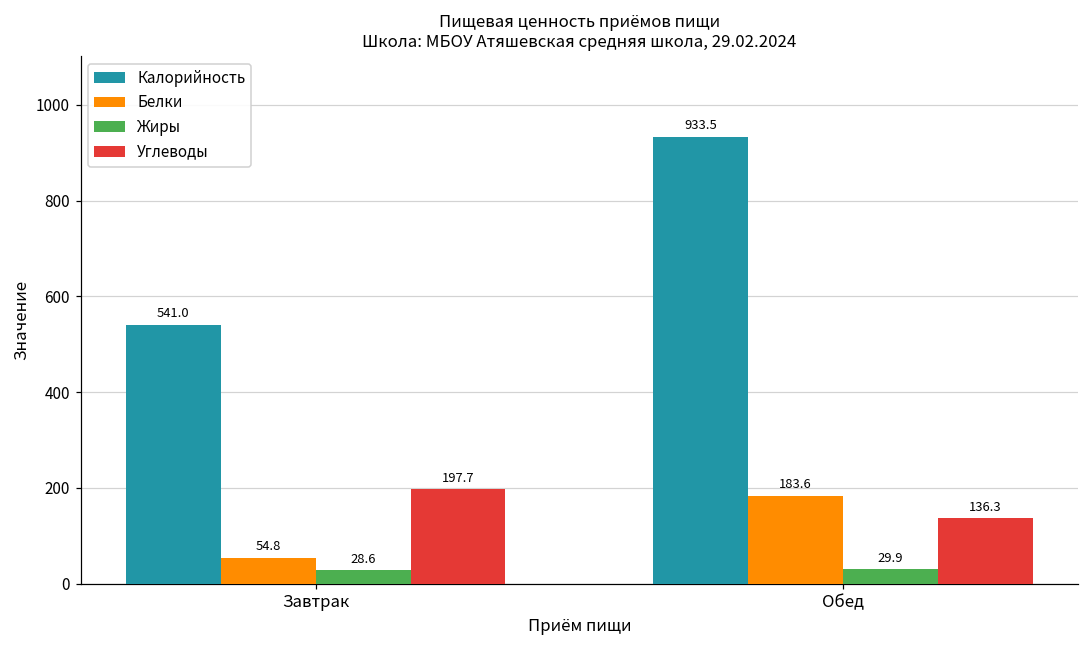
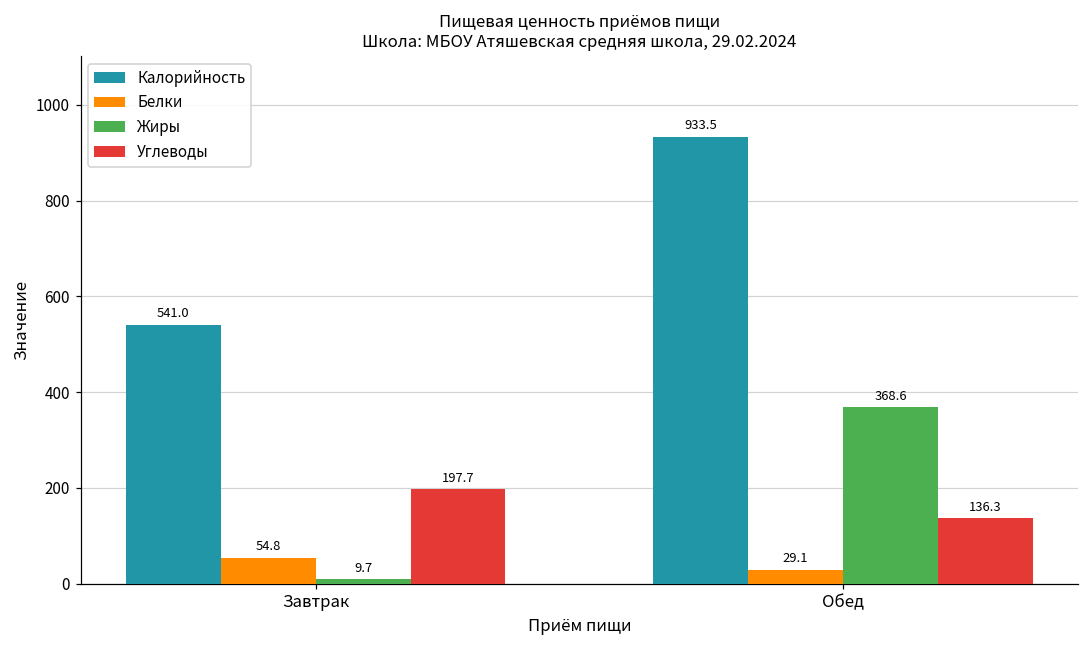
  {
    "Калорийность": {
      "Завтрак": 541.0,
      "Обед": 933.5
    },
    "Белки": {
      "Завтрак": 54.8,
-     "Обед": 183.6
+     "Обед": 29.1
    },
    "Жиры": {
-     "Завтрак": 28.6,
-     "Обед": 29.9
+     "Завтрак": 9.7,
+     "Обед": 368.6
    },
    "Углеводы": {
      "Завтрак": 197.7,
      "Обед": 136.3
    }
  }
